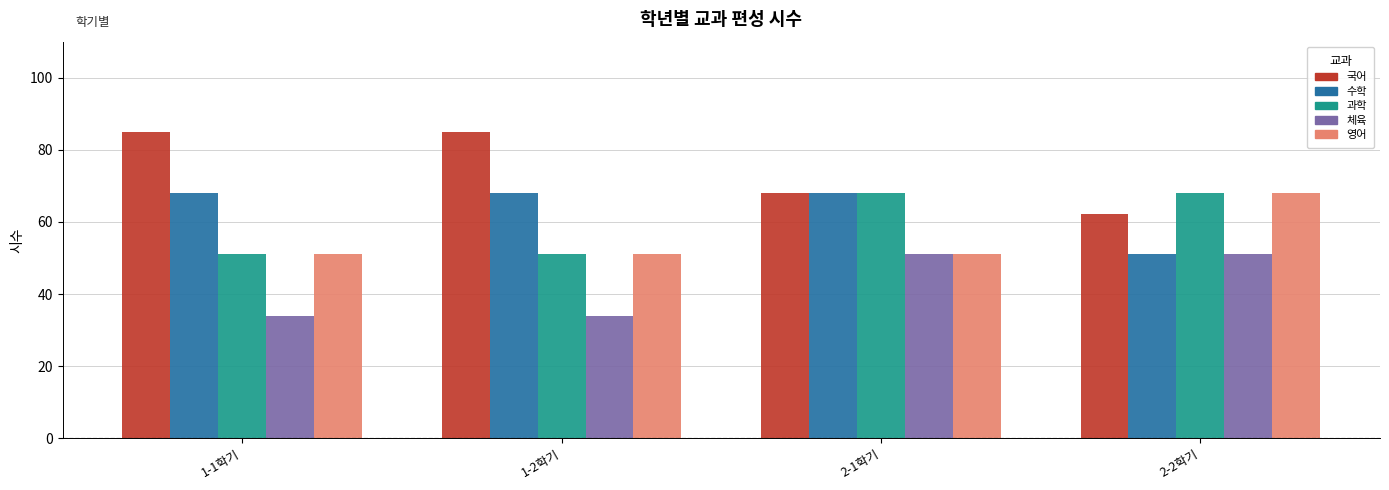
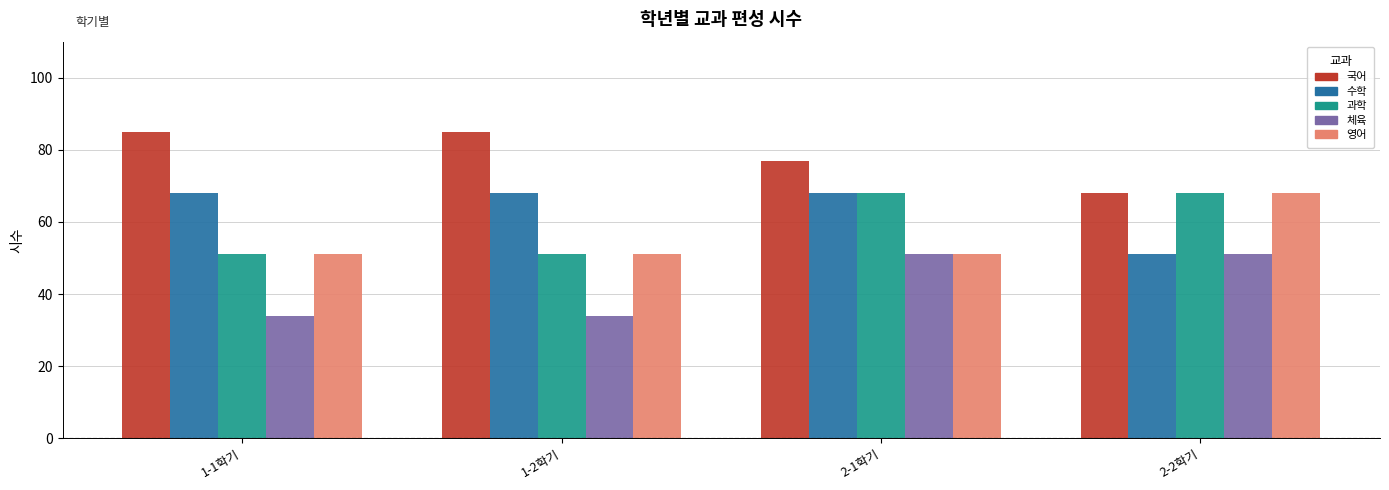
  {
    "국어": {
      "1-1학기": 85,
      "1-2학기": 85,
-     "2-1학기": 68,
-     "2-2학기": 62
+     "2-1학기": 77,
+     "2-2학기": 68
    },
    "체육": {
      "1-1학기": 34,
      "1-2학기": 34,
      "2-1학기": 51,
      "2-2학기": 51
    },
    "영어": {
      "1-1학기": 51,
      "1-2학기": 51,
      "2-1학기": 51,
      "2-2학기": 68
    }
  }
